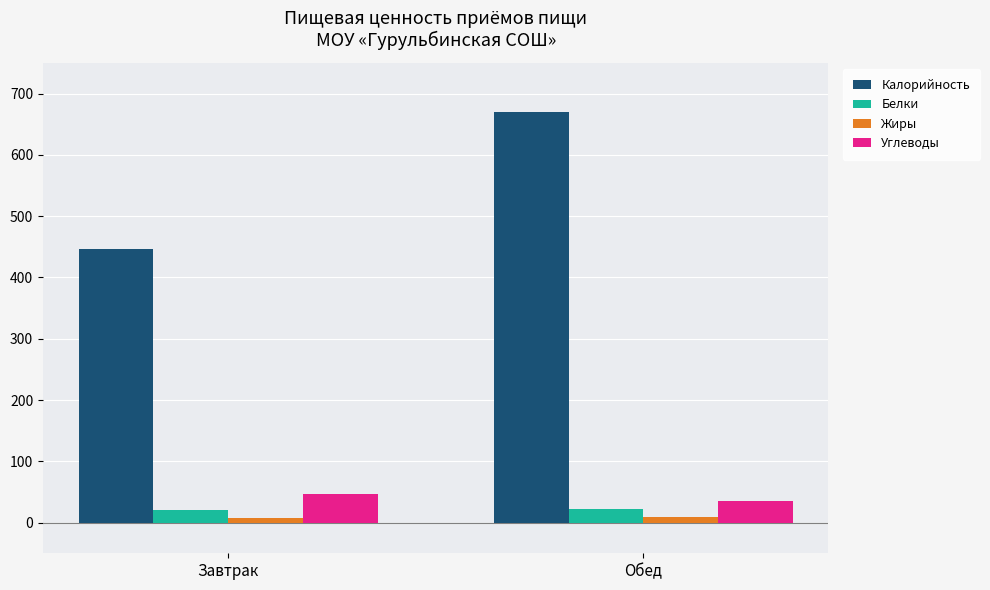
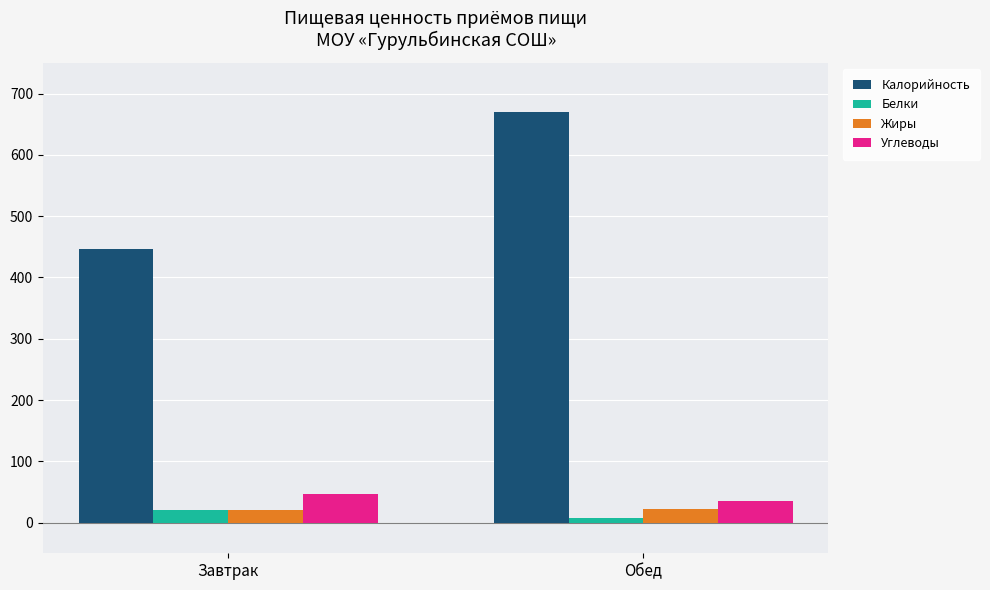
  {
    "Калорийность": {
      "Завтрак": 450,
      "Обед": 670
    },
    "Белки": {
      "Завтрак": 20,
-     "Обед": 20
+     "Обед": 10
    },
    "Жиры": {
-     "Завтрак": 10,
-     "Обед": 10
+     "Завтрак": 20,
+     "Обед": 20
    },
    "Углеводы": {
      "Завтрак": 50,
      "Обед": 40
    }
  }
